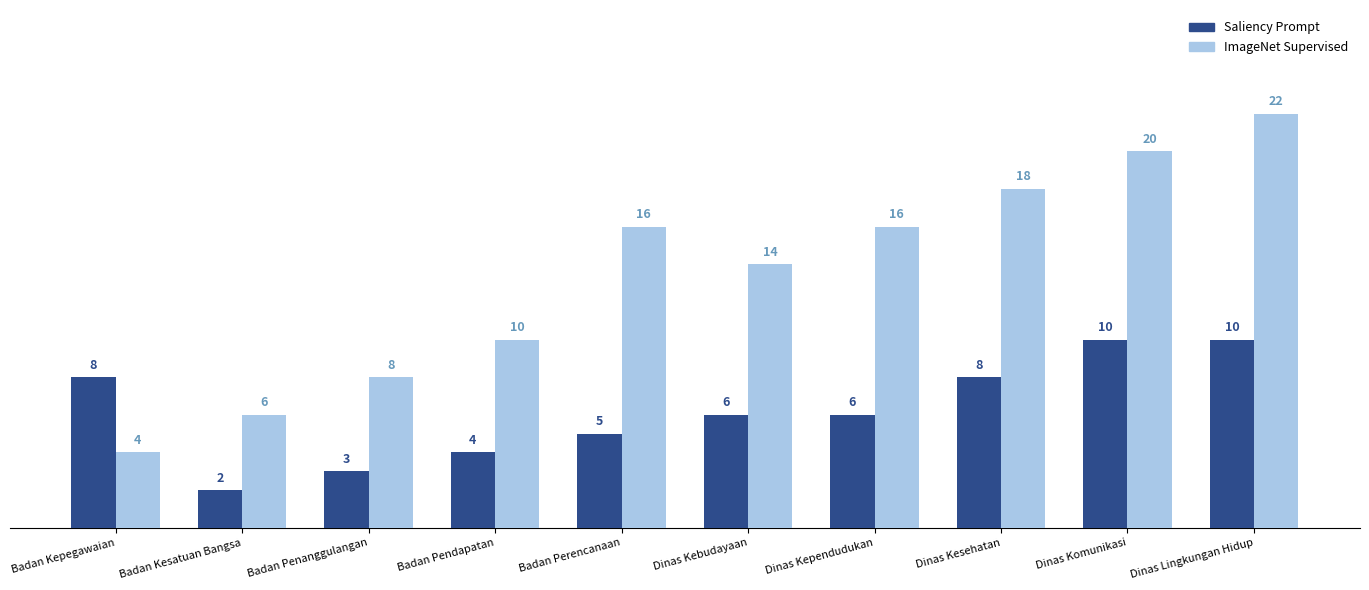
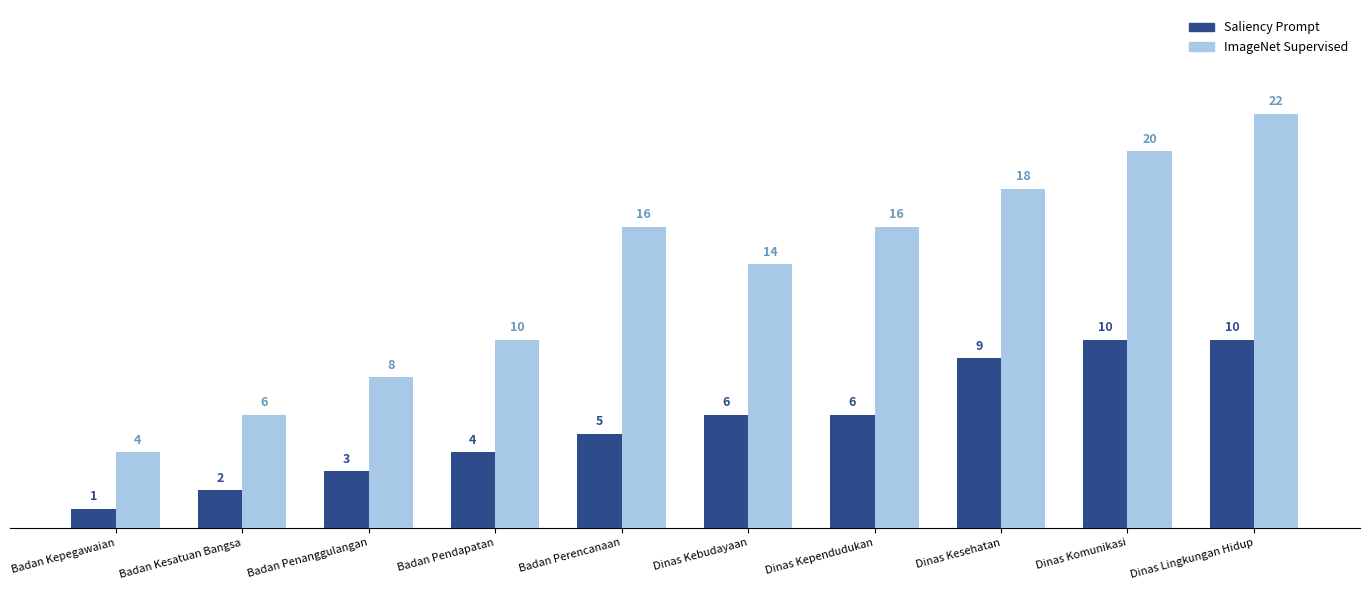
  {
    "Saliency Prompt": {
-     "Badan Kepegawaian": 8,
+     "Badan Kepegawaian": 1,
      "Badan Kesatuan Bangsa": 2,
      "Badan Penanggulangan": 3,
      "Badan Pendapatan": 4,
      "Badan Perencanaan": 5,
      "Dinas Kebudayaan": 6,
      "Dinas Kependudukan": 6,
-     "Dinas Kesehatan": 8,
+     "Dinas Kesehatan": 9,
      "Dinas Komunikasi": 10,
      "Dinas Lingkungan Hidup": 10
    },
    "ImageNet Supervised": {
      "Badan Kepegawaian": 4,
      "Badan Kesatuan Bangsa": 6,
      "Badan Penanggulangan": 8,
      "Badan Pendapatan": 10,
      "Badan Perencanaan": 16,
      "Dinas Kebudayaan": 14,
      "Dinas Kependudukan": 16,
      "Dinas Kesehatan": 18,
      "Dinas Komunikasi": 20,
      "Dinas Lingkungan Hidup": 22
    }
  }
